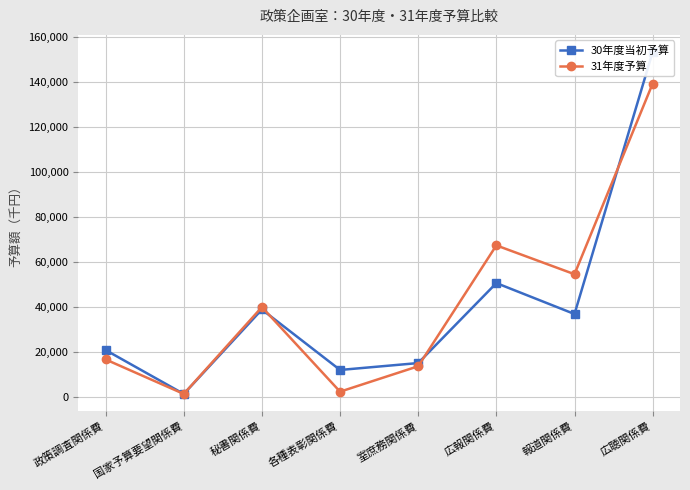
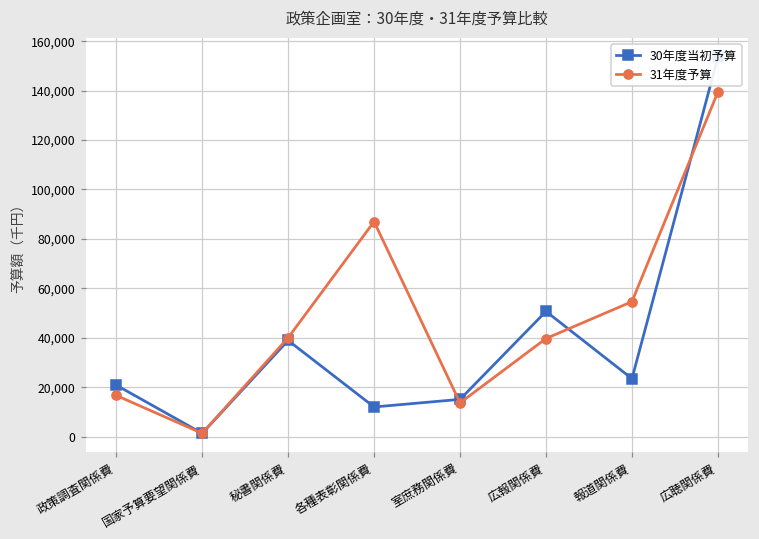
  {
    "30年度当初予算": {
      "政策調査関係費": "21,000",
      "各種表彰関係費": "12,000",
      "室庶務関係費": "15,000",
      "広報関係費": "51,000",
-     "報道関係費": "37,000"
+     "報道関係費": "23,000"
    },
    "31年度予算": {
      "政策調査関係費": "17,000",
-     "各種表彰関係費": "2,000",
+     "各種表彰関係費": "87,000",
      "室庶務関係費": "14,000",
-     "広報関係費": "67,000",
+     "広報関係費": "40,000",
      "報道関係費": "55,000",
      "広聴関係費": "139,000"
    }
  }
